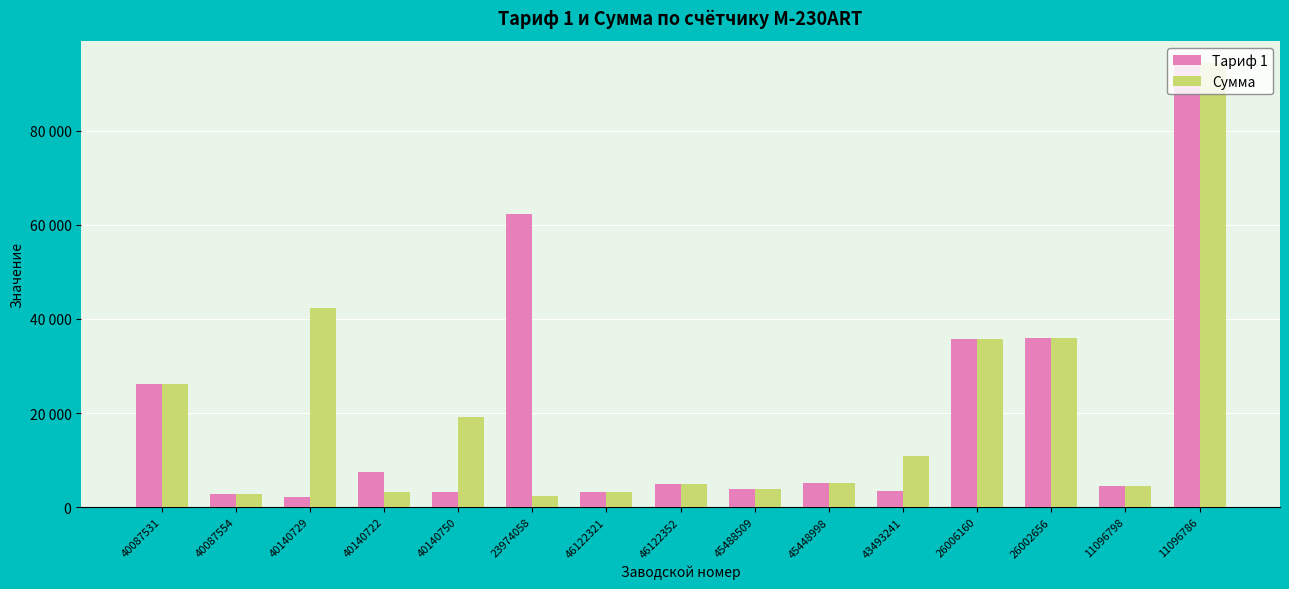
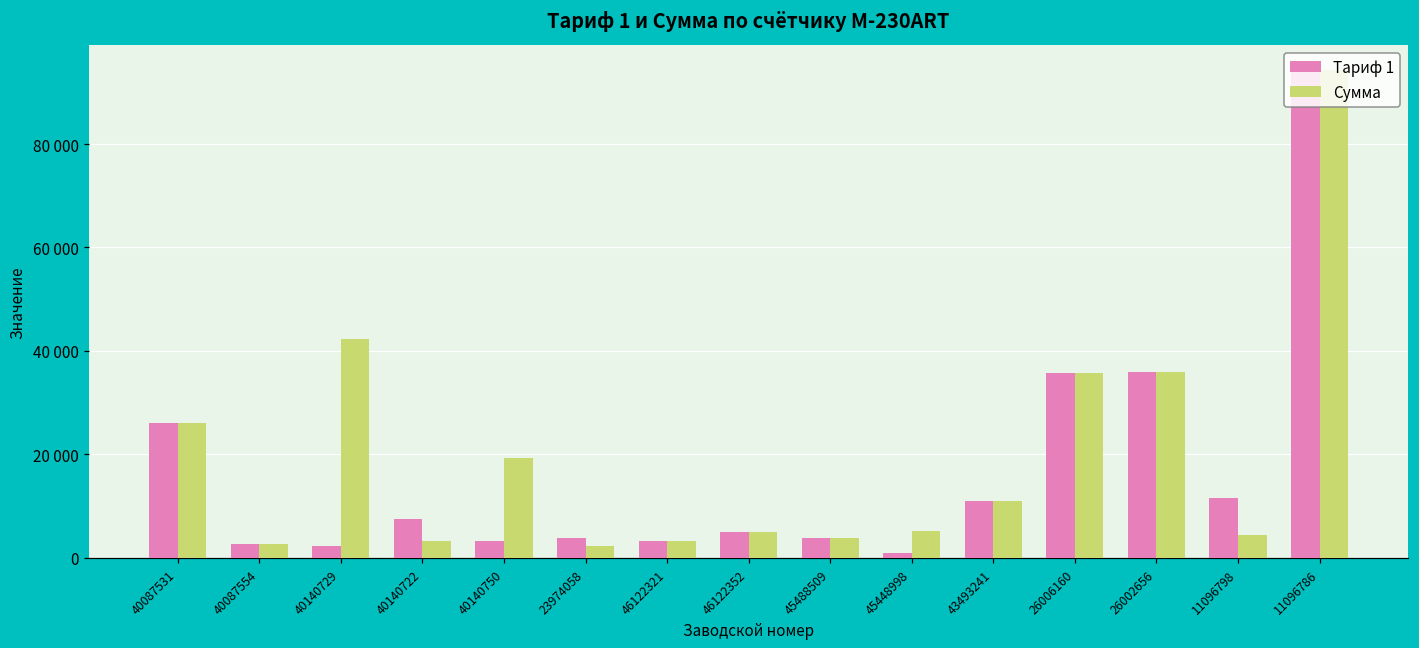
  {
    "Тариф 1": {
      "40087531": 26000,
      "40087554": 3000,
      "40140729": 2000,
      "40140722": 7000,
      "40140750": 3000,
-     "23974058": 62000,
+     "23974058": 4000,
      "46122321": 3000,
      "46122352": 5000,
      "45488509": 4000,
-     "45448998": 5000,
-     "43493241": 3000,
+     "45448998": 1000,
+     "43493241": 11000,
      "26006160": 36000,
      "26002656": 36000,
-     "11096798": 4000
+     "11096798": 12000
    },
    "Сумма": {
      "40087531": 26000,
      "40087554": 3000,
      "40140729": 42000,
      "40140722": 3000,
      "40140750": 19000,
      "23974058": 2000,
      "46122321": 3000,
      "46122352": 5000,
      "45488509": 4000,
      "45448998": 5000,
      "43493241": 11000,
      "26006160": 36000,
      "26002656": 36000,
      "11096798": 4000
    }
  }
